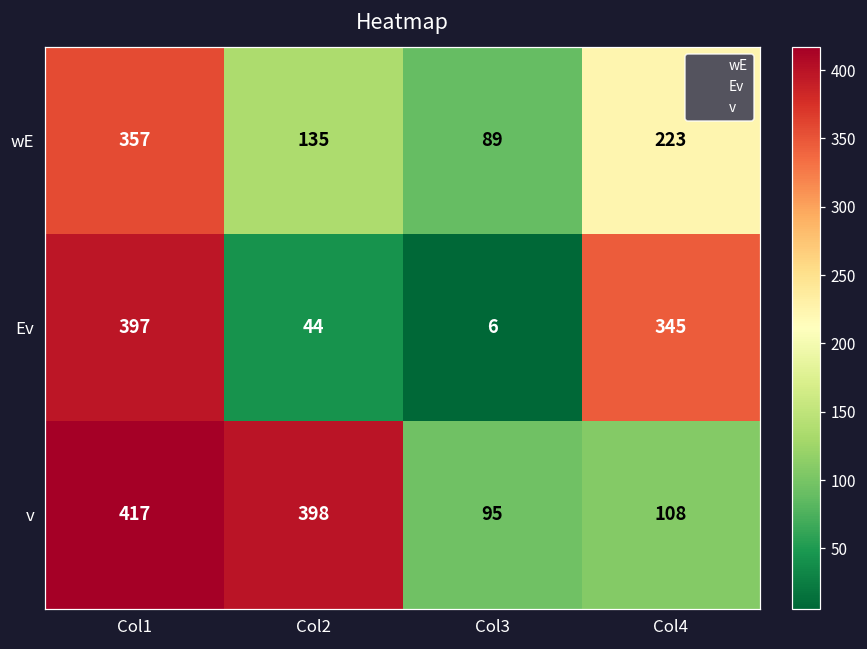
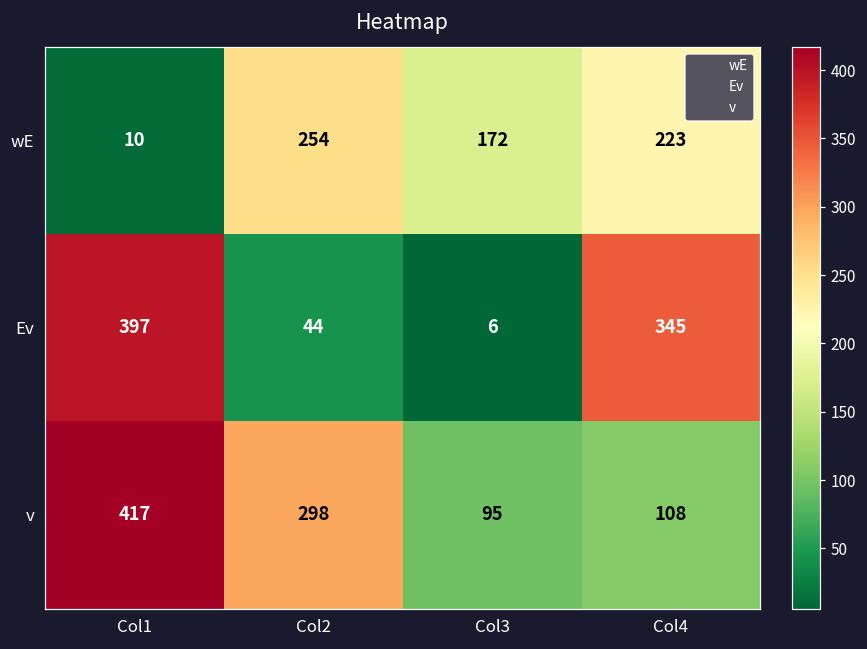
  {
    "wE": {
-     "Col1": 357,
-     "Col2": 135,
-     "Col3": 89,
+     "Col1": 10,
+     "Col2": 254,
+     "Col3": 172,
      "Col4": 223
    },
    "Ev": {
      "Col1": 397,
      "Col2": 44,
      "Col3": 6,
      "Col4": 345
    },
    "v": {
      "Col1": 417,
-     "Col2": 398,
+     "Col2": 298,
      "Col3": 95,
      "Col4": 108
    }
  }
